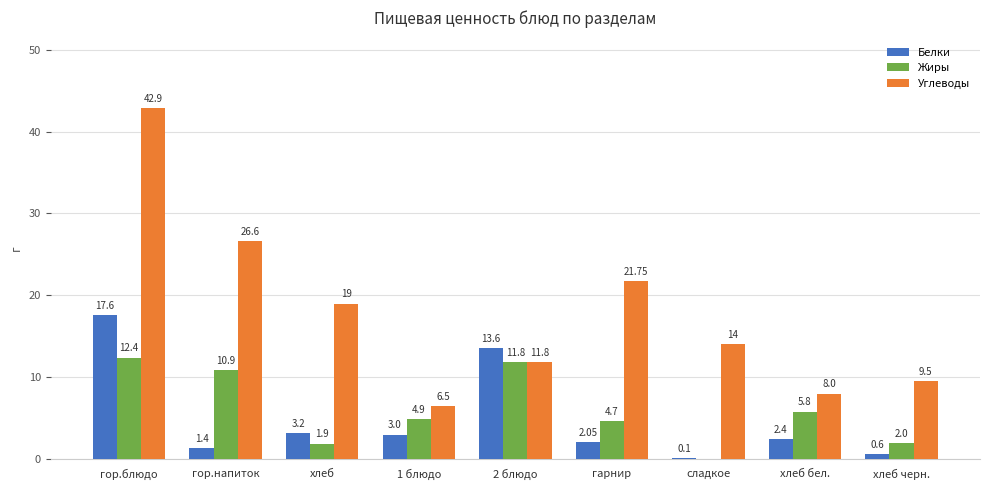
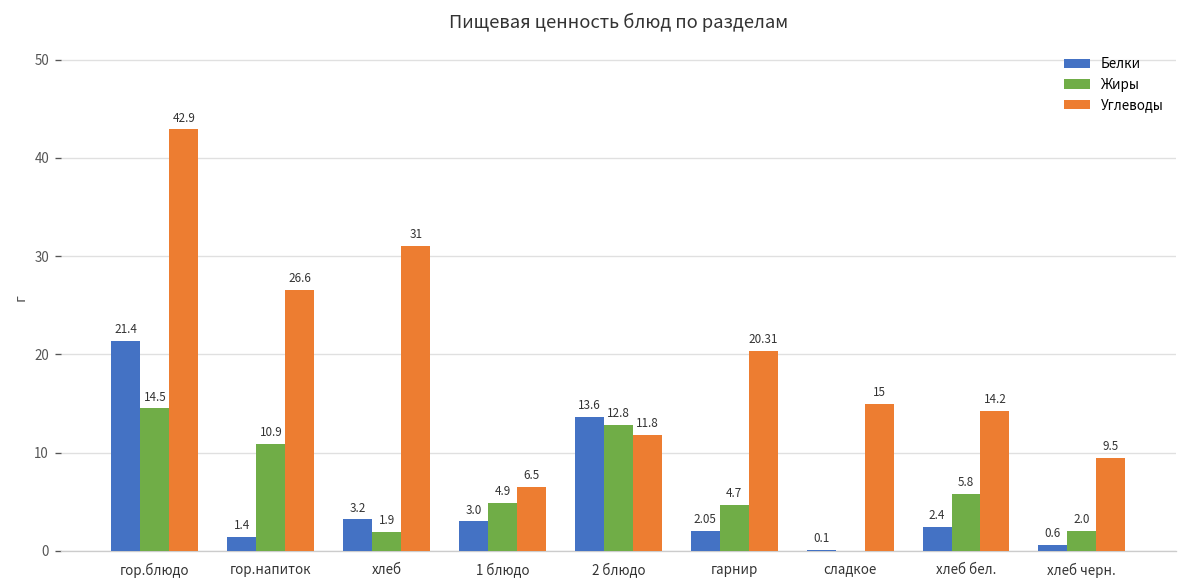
  {
    "Белки": {
-     "гор.блюдо": 17.6,
+     "гор.блюдо": 21.4,
      "гор.напиток": 1.4,
      "хлеб": 3.2,
      "1 блюдо": 3.0,
      "2 блюдо": 13.6,
      "гарнир": 2.05,
      "сладкое": 0.1,
      "хлеб бел.": 2.4,
      "хлеб черн.": 0.6
    },
    "Жиры": {
-     "гор.блюдо": 12.4,
+     "гор.блюдо": 14.5,
      "гор.напиток": 10.9,
      "хлеб": 1.9,
      "1 блюдо": 4.9,
-     "2 блюдо": 11.8,
+     "2 блюдо": 12.8,
      "гарнир": 4.7,
      "хлеб бел.": 5.8,
      "хлеб черн.": 2.0
    },
    "Углеводы": {
      "гор.блюдо": 42.9,
      "гор.напиток": 26.6,
-     "хлеб": 19,
+     "хлеб": 31,
      "1 блюдо": 6.5,
      "2 блюдо": 11.8,
-     "гарнир": 21.75,
-     "сладкое": 14,
-     "хлеб бел.": 8.0,
+     "гарнир": 20.31,
+     "сладкое": 15,
+     "хлеб бел.": 14.2,
      "хлеб черн.": 9.5
    }
  }
